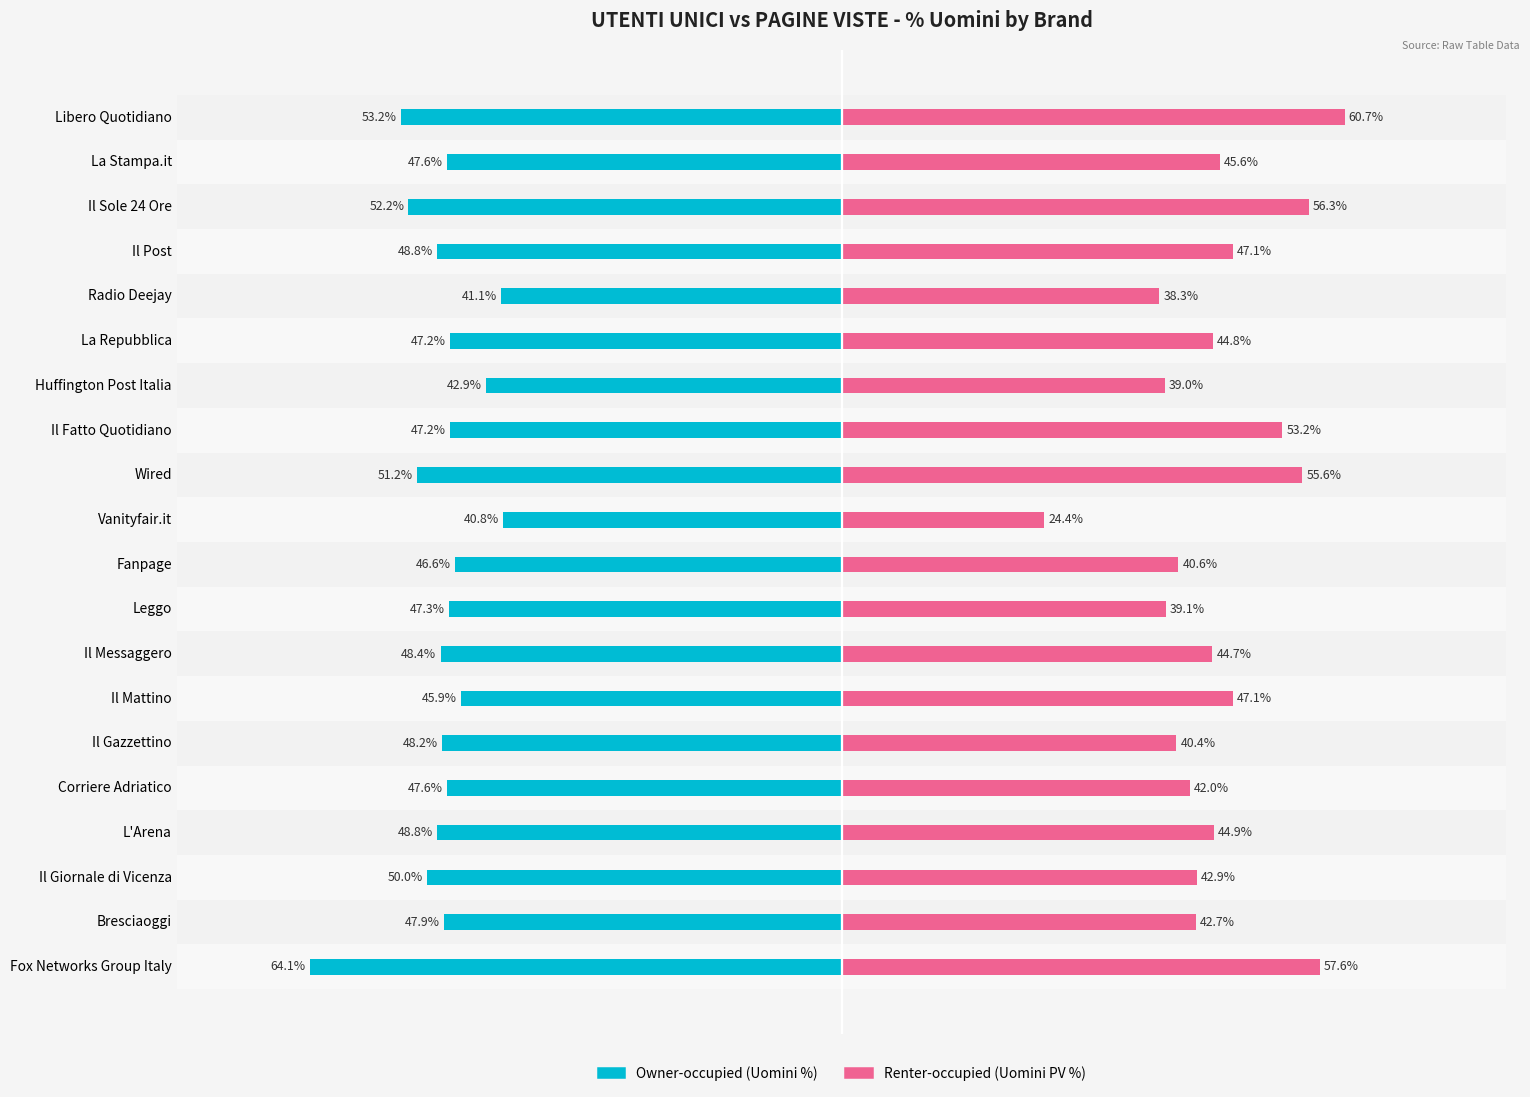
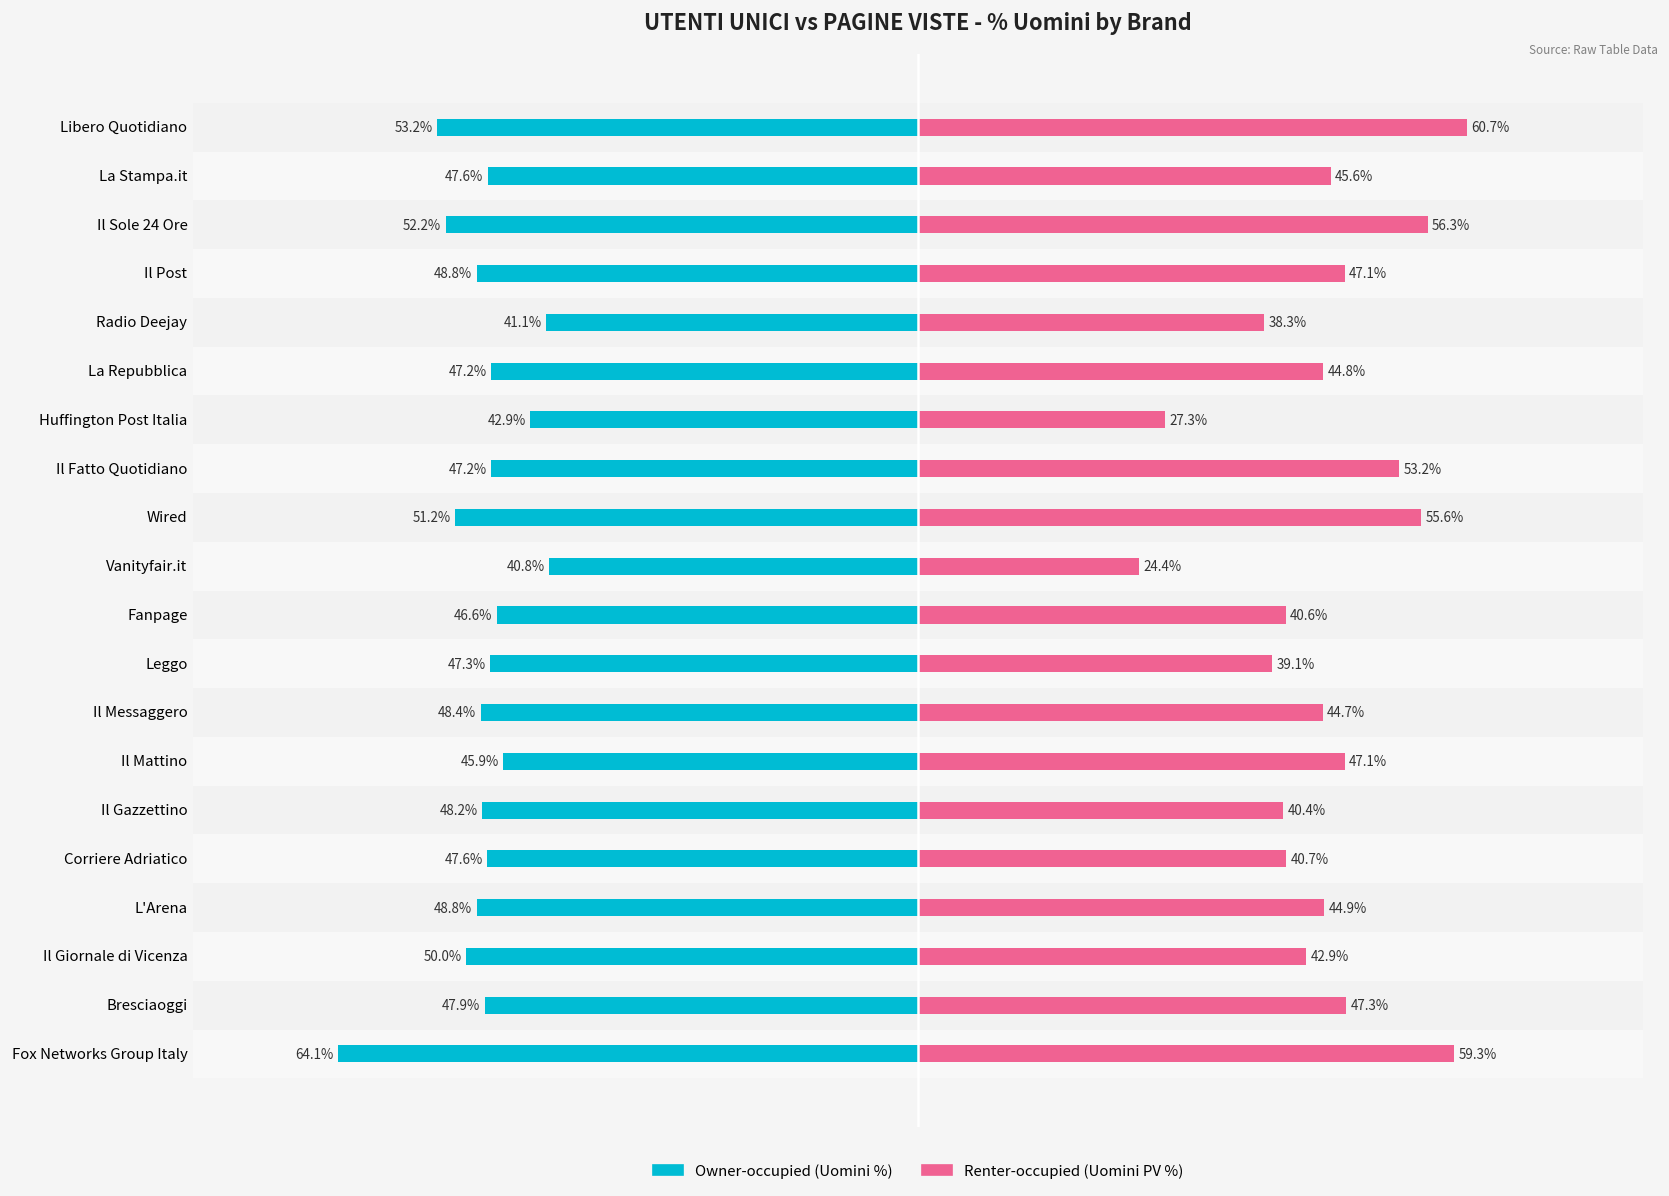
  {
    "Renter-occupied (Uomini PV %)": {
      "Libero Quotidiano": "60.7%",
      "La Stampa.it": "45.6%",
      "Il Sole 24 Ore": "56.3%",
      "Il Post": "47.1%",
      "Radio Deejay": "38.3%",
      "La Repubblica": "44.8%",
-     "Huffington Post Italia": "39.0%",
+     "Huffington Post Italia": "27.3%",
      "Il Fatto Quotidiano": "53.2%",
      "Wired": "55.6%",
      "Vanityfair.it": "24.4%",
      "Fanpage": "40.6%",
      "Leggo": "39.1%",
      "Il Messaggero": "44.7%",
      "Il Mattino": "47.1%",
      "Il Gazzettino": "40.4%",
-     "Corriere Adriatico": "42.0%",
+     "Corriere Adriatico": "40.7%",
      "L'Arena": "44.9%",
      "Il Giornale di Vicenza": "42.9%",
-     "Bresciaoggi": "42.7%",
-     "Fox Networks Group Italy": "57.6%"
+     "Bresciaoggi": "47.3%",
+     "Fox Networks Group Italy": "59.3%"
    }
  }
